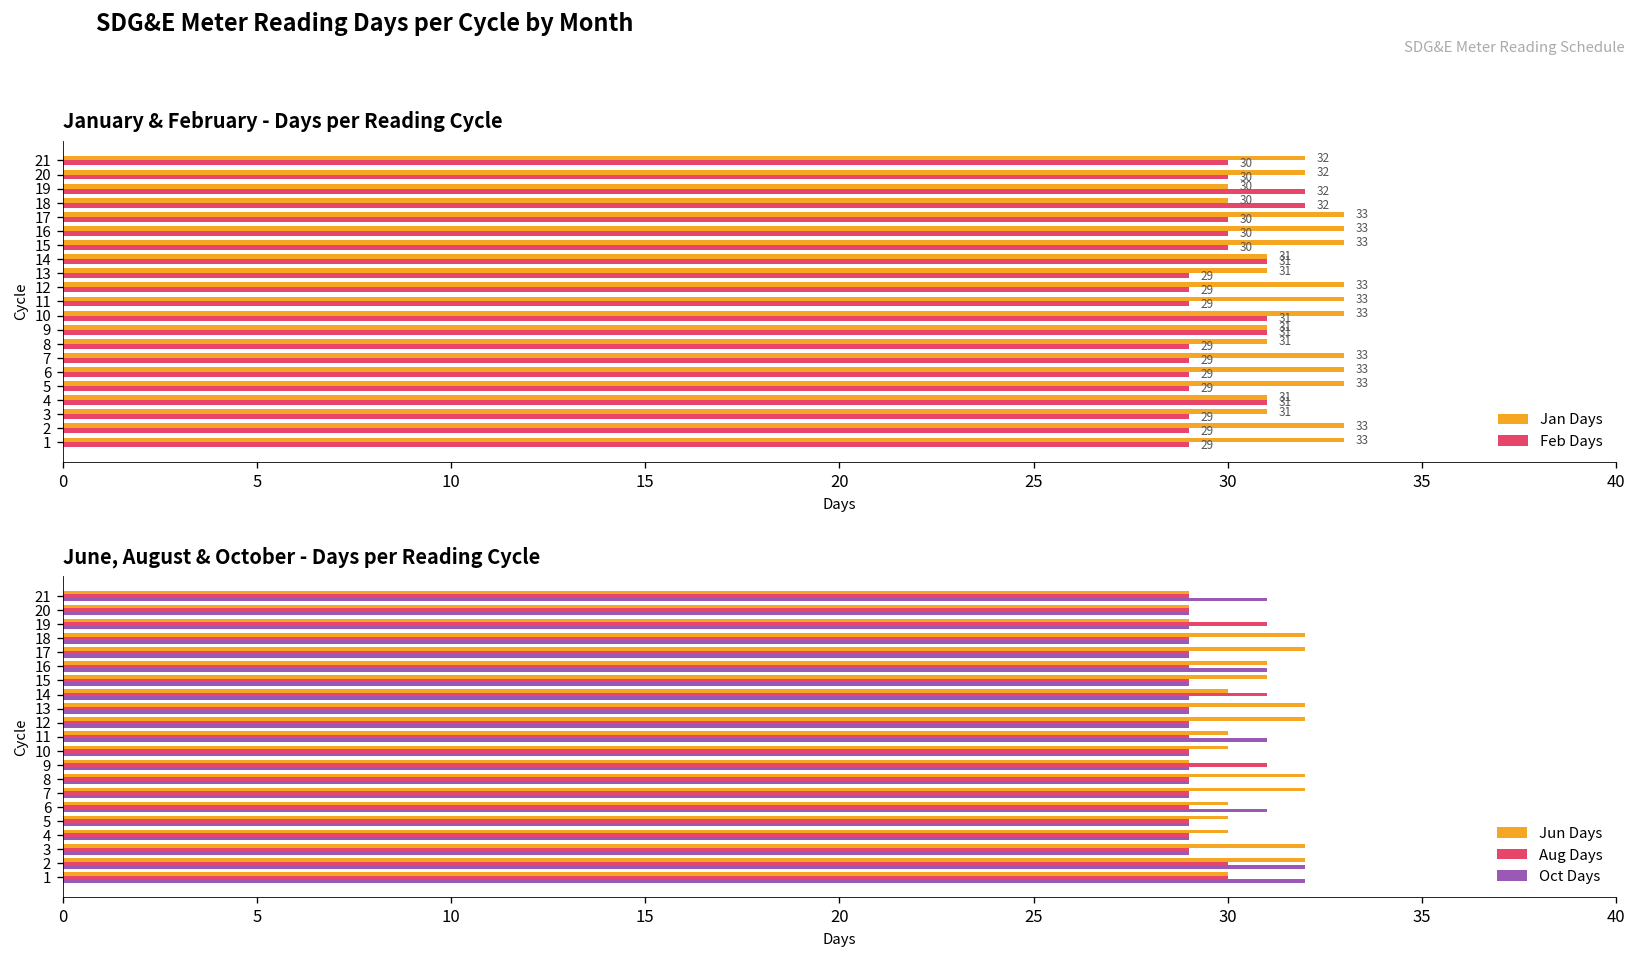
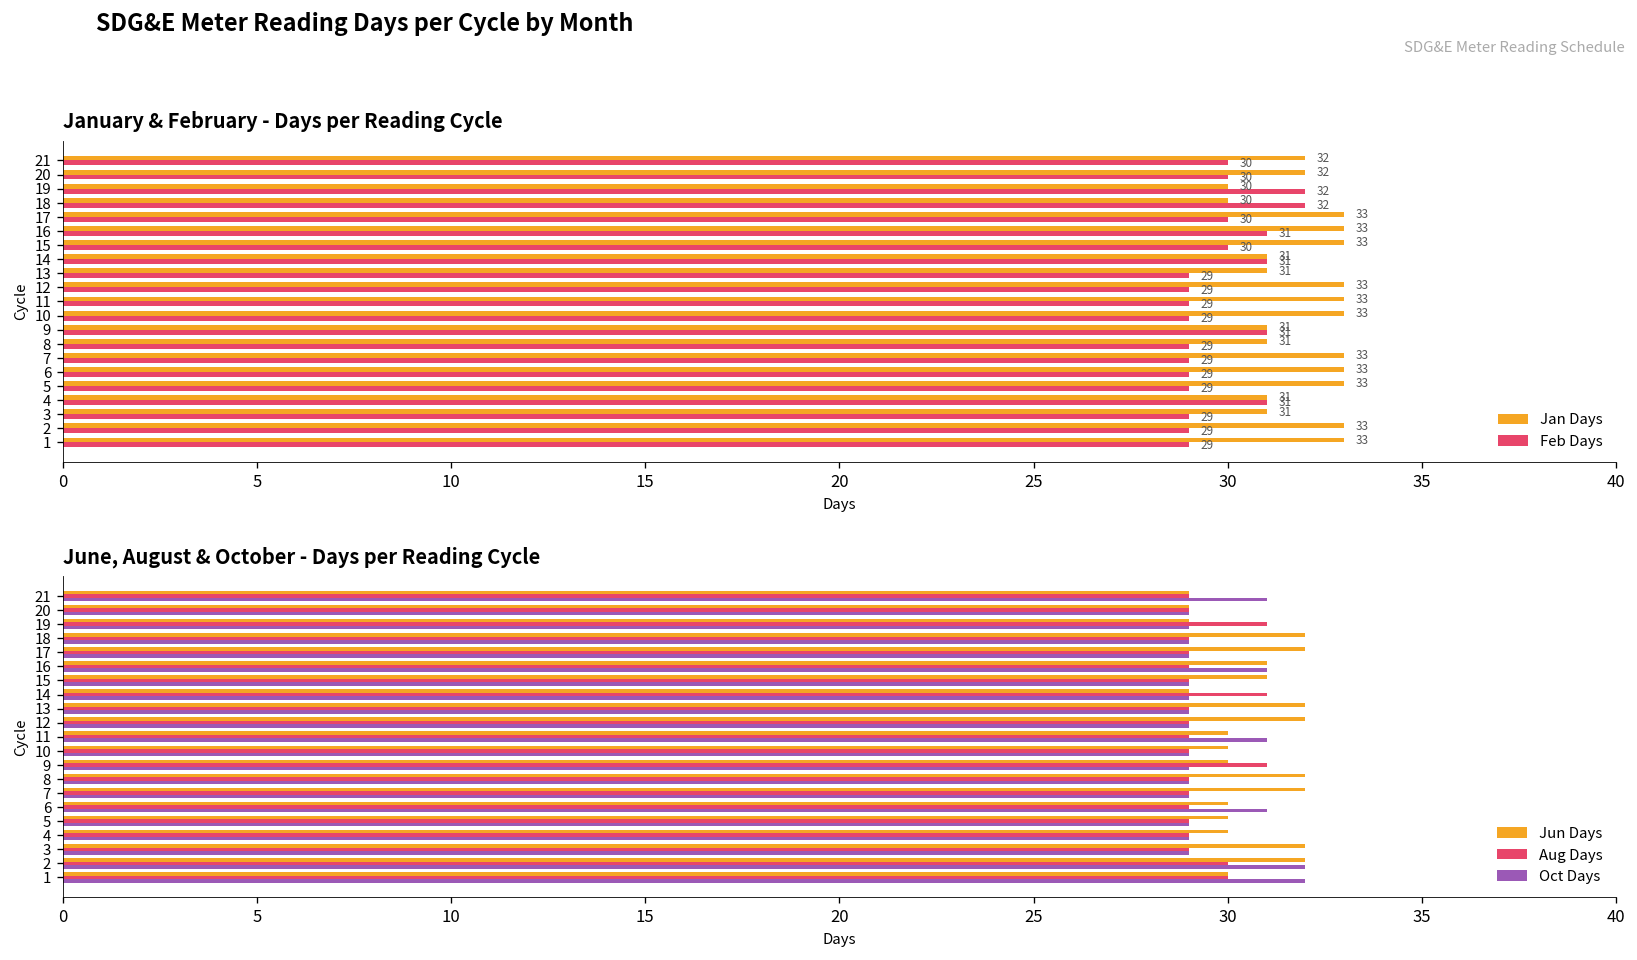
  {
    "January & February - Days per Reading Cycle": {
      "Jan Days": {
        "21": 32,
        "20": 32,
        "18": 30,
        "17": 33,
        "16": 33,
        "15": 33,
        "12": 33,
        "11": 33,
        "10": 33,
        "7": 33,
        "6": 33,
        "5": 33,
        "2": 33,
        "1": 33
      },
      "Feb Days": {
        "21": 30,
        "19": 32,
        "18": 32,
        "17": 30,
-       "16": 30,
+       "16": 31,
        "15": 30,
        "13": 29,
        "12": 29,
        "11": 29,
-       "10": 31,
+       "10": 29,
        "8": 29,
        "7": 29,
        "6": 29,
        "5": 29,
        "3": 29,
        "2": 29,
        "1": 29
      }
    },
    "June, August & October - Days per Reading Cycle": {
      "Jun Days": {
        "21": 29,
        "20": 29,
        "19": 29,
        "18": 32,
        "17": 32,
        "16": 31,
        "15": 31,
-       "14": 30,
+       "14": 29,
        "13": 32,
        "12": 32,
        "11": 30,
        "10": 30,
-       "9": 29,
+       "9": 30,
        "8": 32,
        "7": 32,
        "6": 30,
        "5": 30,
        "4": 30,
        "3": 32,
        "2": 32,
        "1": 30
      },
      "Aug Days": {
        "21": 29,
        "20": 29,
        "19": 31,
        "18": 29,
        "17": 29,
        "16": 29,
        "15": 29,
        "14": 31,
        "13": 29,
        "12": 29,
        "11": 29,
        "10": 29,
        "9": 31,
        "8": 29,
        "7": 29,
        "6": 29,
        "5": 29,
        "4": 29,
        "3": 29,
        "2": 30,
        "1": 30
      },
      "Oct Days": {
        "21": 31,
        "20": 29,
        "19": 29,
        "18": 29,
        "17": 29,
        "16": 31,
        "15": 29,
        "14": 29,
        "13": 29,
        "12": 29,
        "11": 31,
        "10": 29,
        "9": 29,
        "8": 29,
        "7": 29,
        "6": 31,
        "5": 29,
        "4": 29,
        "3": 29,
        "2": 32,
        "1": 32
      }
    }
  }
